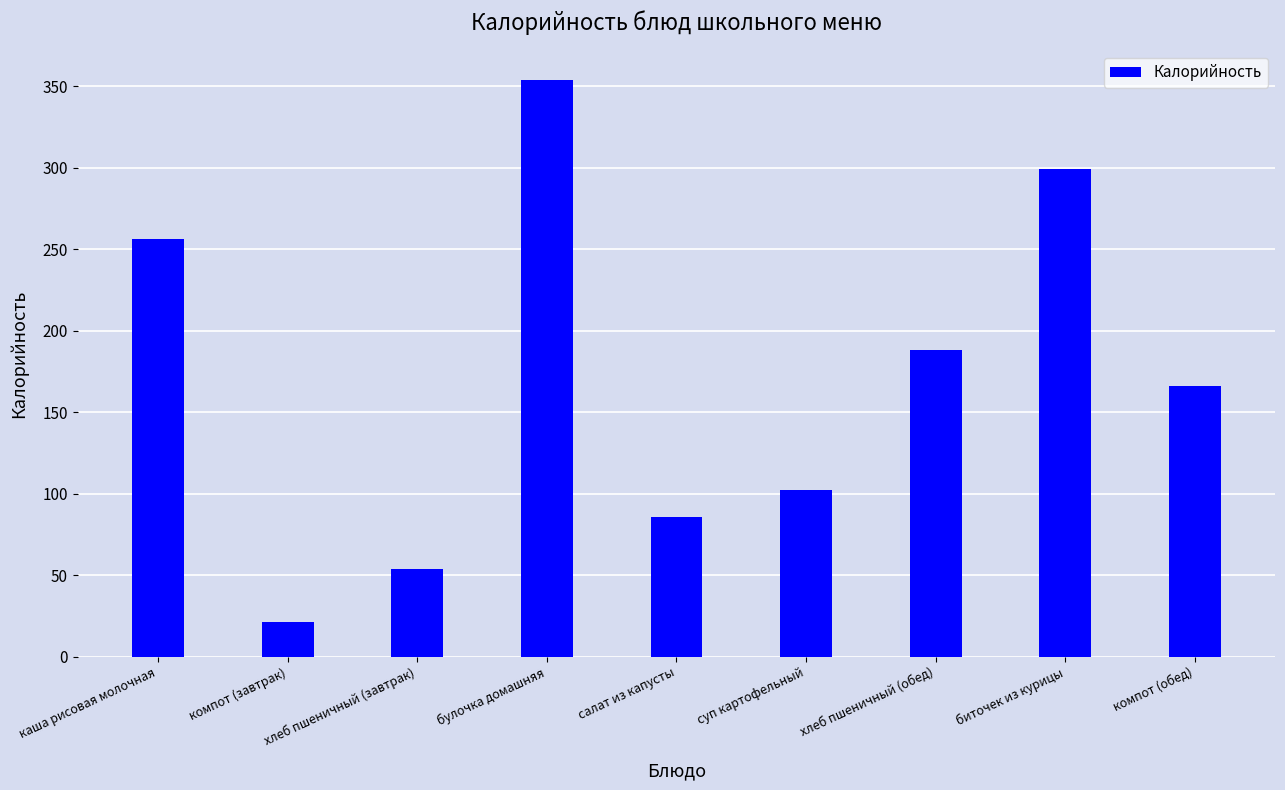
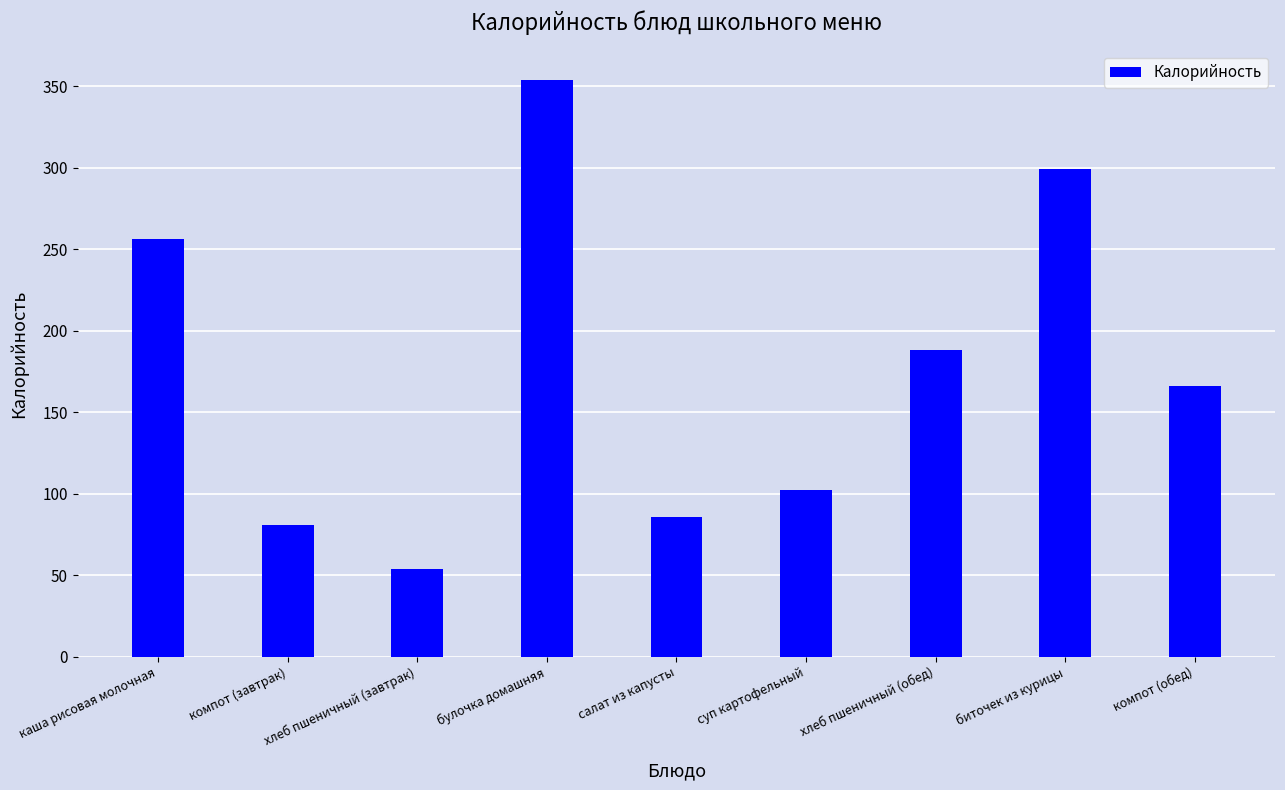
  {
    "каша рисовая молочная": 256,
-   "компот (завтрак)": 21,
+   "компот (завтрак)": 81,
    "хлеб пшеничный (завтрак)": 54,
    "булочка домашняя": 354,
    "салат из капусты": 86,
    "суп картофельный": 102,
    "хлеб пшеничный (обед)": 188,
    "биточек из курицы": 299,
    "компот (обед)": 166
  }
